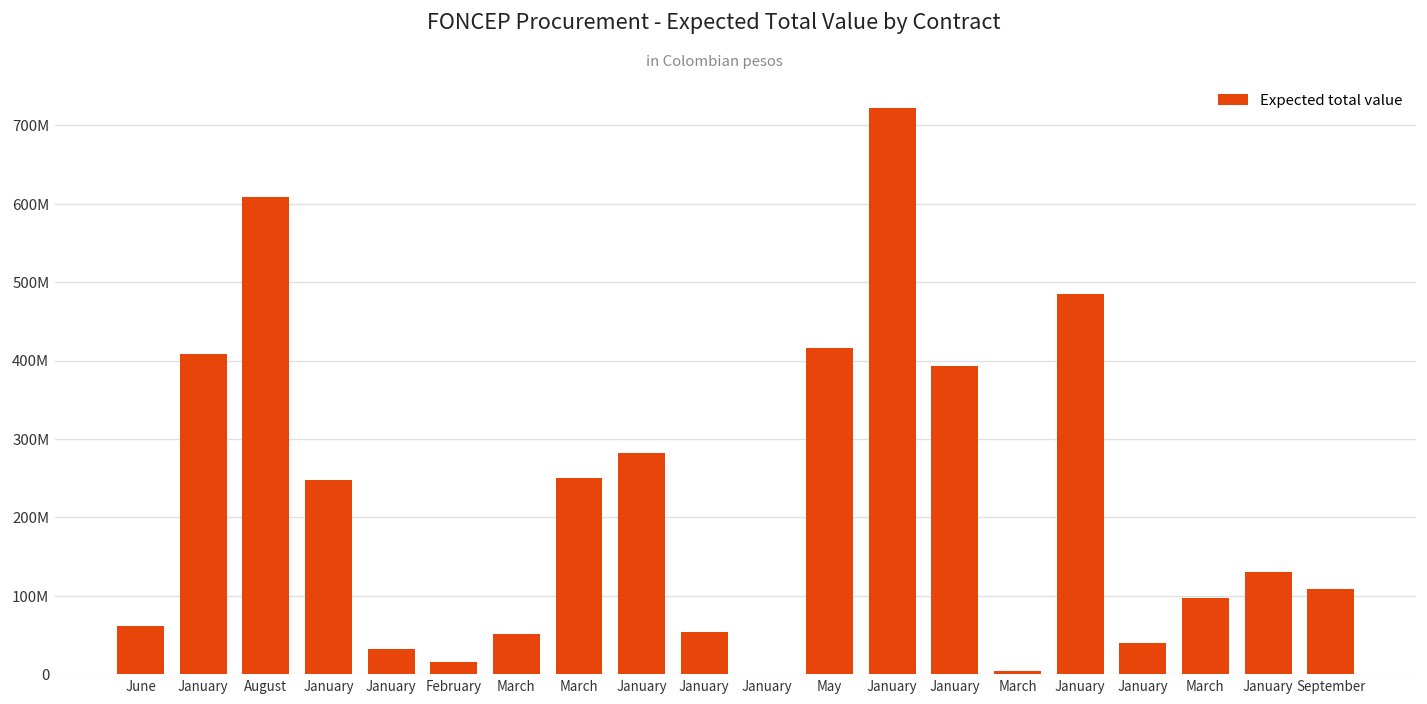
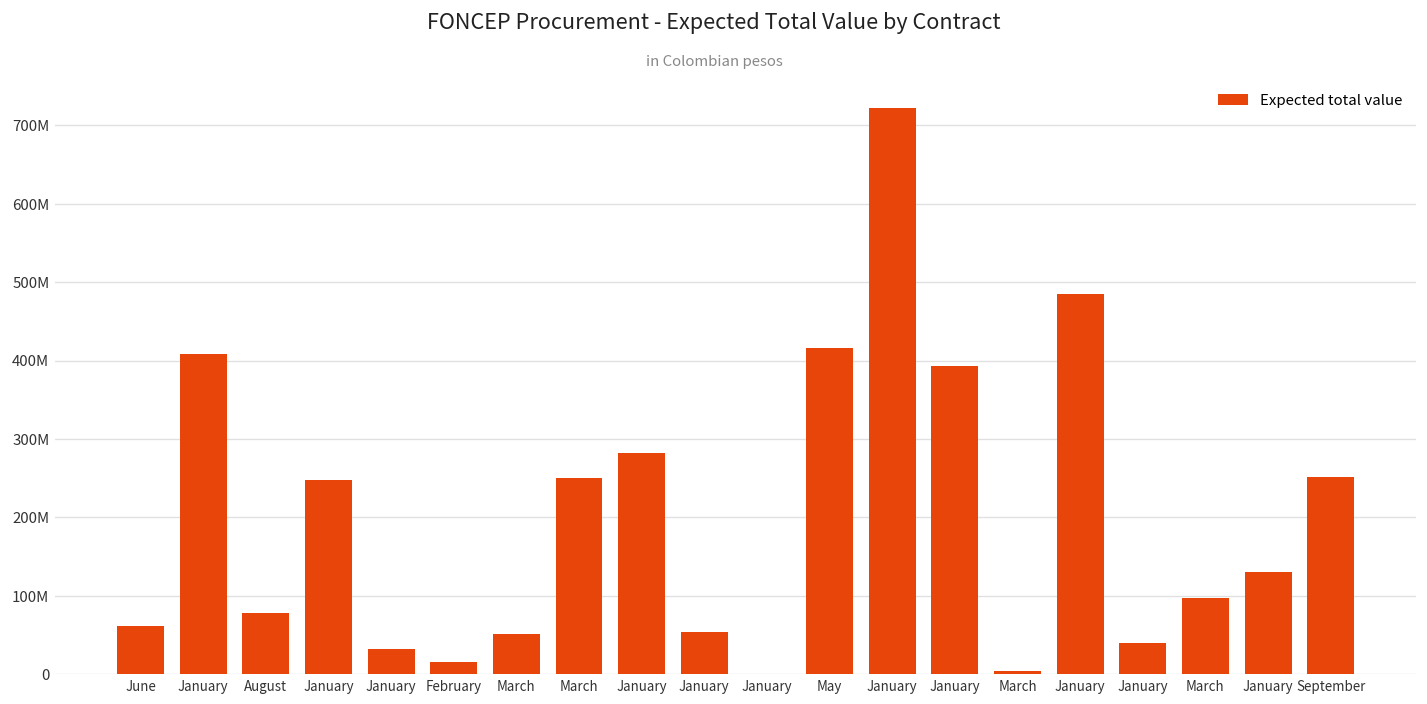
  {
    "June": 60000000,
-   "August": 610000000,
+   "August": 80000000,
    "February": 20000000,
    "May": 420000000,
-   "September": 110000000
+   "September": 250000000
  }
